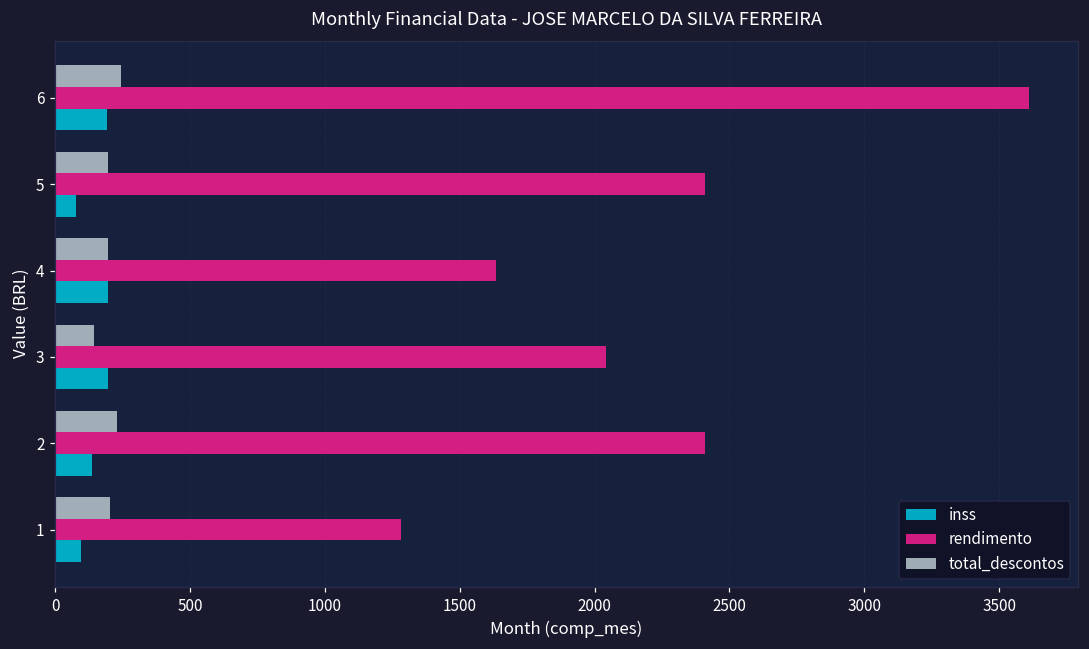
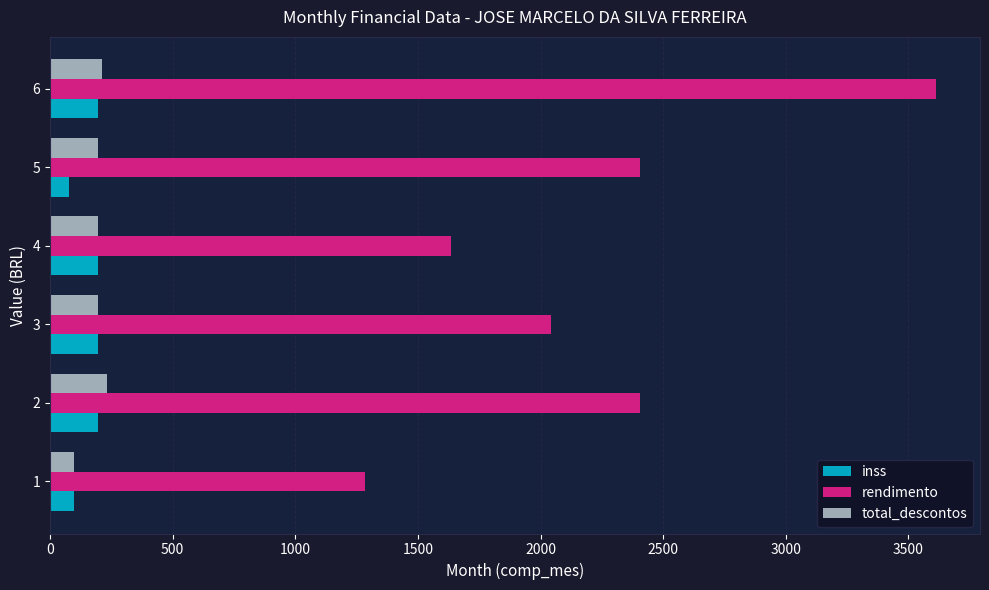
  {
    "inss": {
      "6": 190,
      "5": 80,
      "4": 200,
      "3": 200,
-     "2": 140,
+     "2": 200,
      "1": 100
    },
    "rendimento": {
      "6": 3610,
      "5": 2410,
      "4": 1630,
      "3": 2040,
      "2": 2410,
      "1": 1280
    },
    "total_descontos": {
-     "6": 240,
+     "6": 210,
      "5": 200,
      "4": 200,
-     "3": 150,
+     "3": 200,
      "2": 230,
-     "1": 200
+     "1": 100
    }
  }
